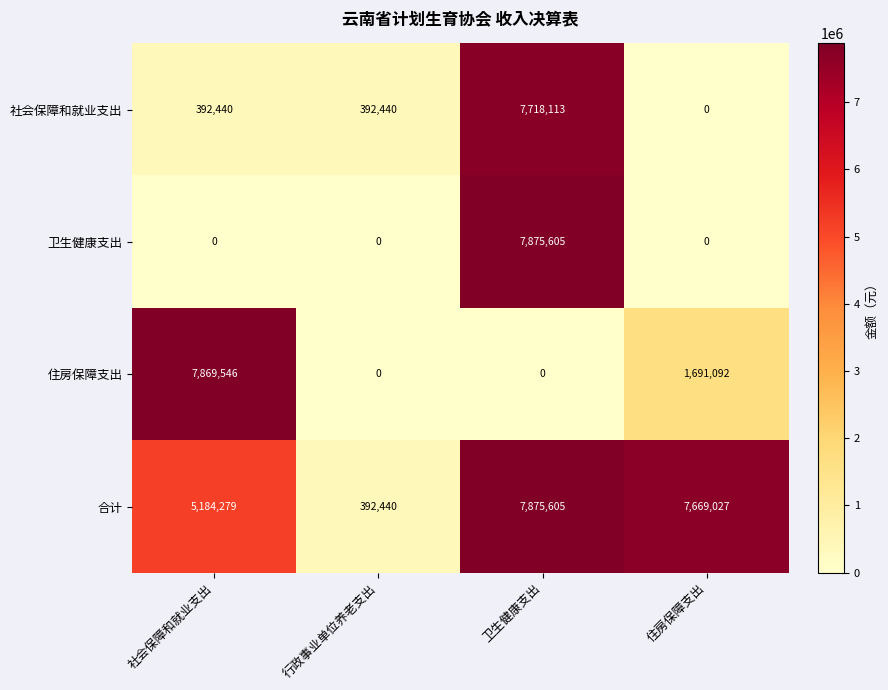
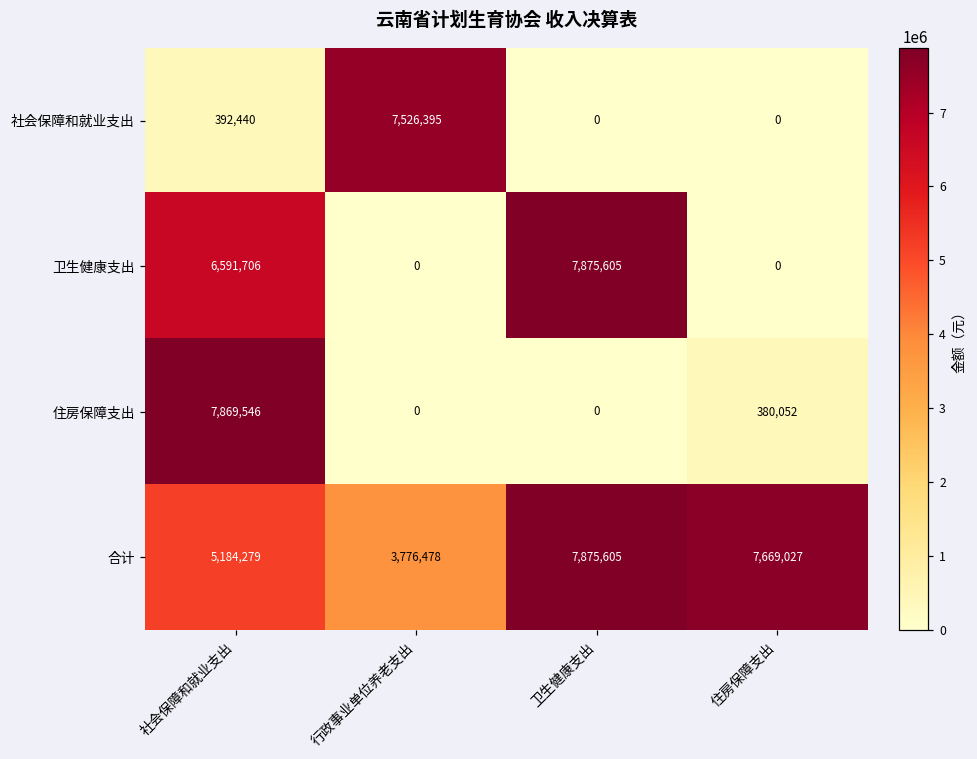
  {
    "社会保障和就业支出": {
      "社会保障和就业支出": "392,440",
-     "行政事业单位养老支出": "392,440",
-     "卫生健康支出": "7,718,113",
+     "行政事业单位养老支出": "7,526,395",
+     "卫生健康支出": "0",
      "住房保障支出": "0"
    },
    "卫生健康支出": {
-     "社会保障和就业支出": "0",
+     "社会保障和就业支出": "6,591,706",
      "行政事业单位养老支出": "0",
      "卫生健康支出": "7,875,605",
      "住房保障支出": "0"
    },
    "住房保障支出": {
      "社会保障和就业支出": "7,869,546",
      "行政事业单位养老支出": "0",
      "卫生健康支出": "0",
-     "住房保障支出": "1,691,092"
+     "住房保障支出": "380,052"
    },
    "合计": {
      "社会保障和就业支出": "5,184,279",
-     "行政事业单位养老支出": "392,440",
+     "行政事业单位养老支出": "3,776,478",
      "卫生健康支出": "7,875,605",
      "住房保障支出": "7,669,027"
    }
  }
